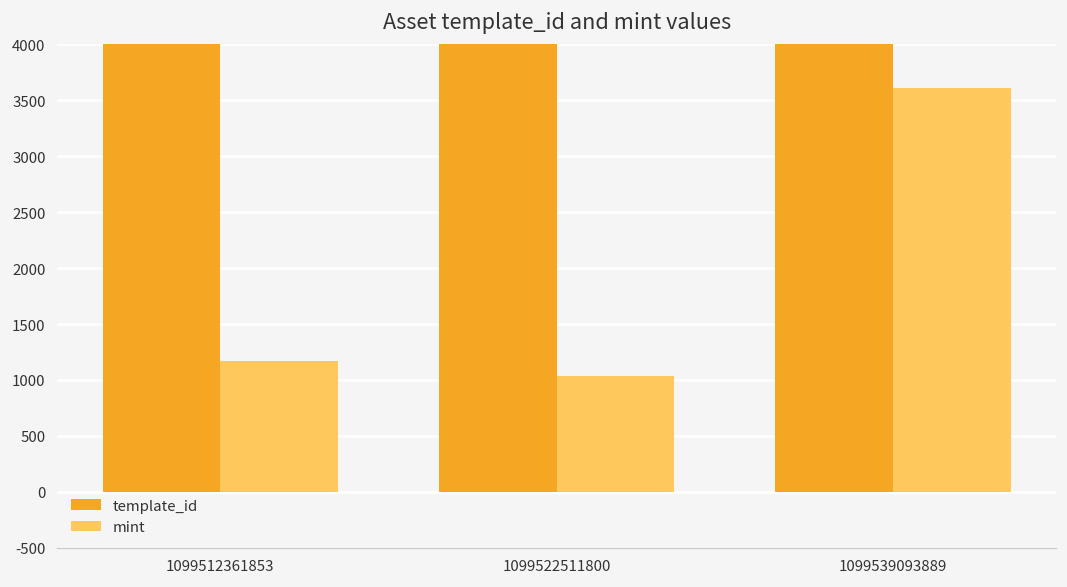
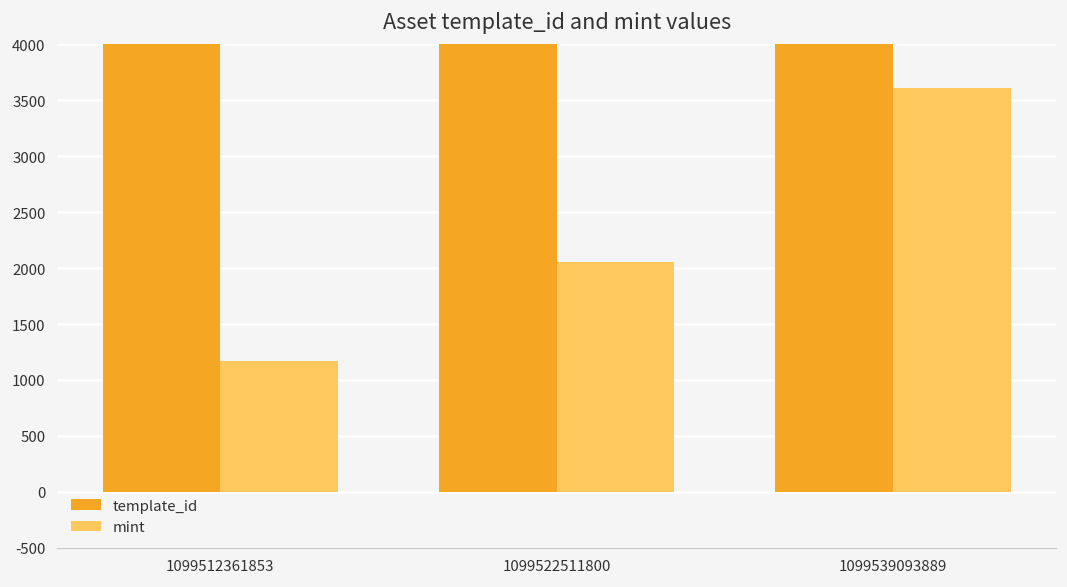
  {
    "mint": {
      "1099512361853": 1200,
-     "1099522511800": 1000
+     "1099522511800": 2100
    }
  }
